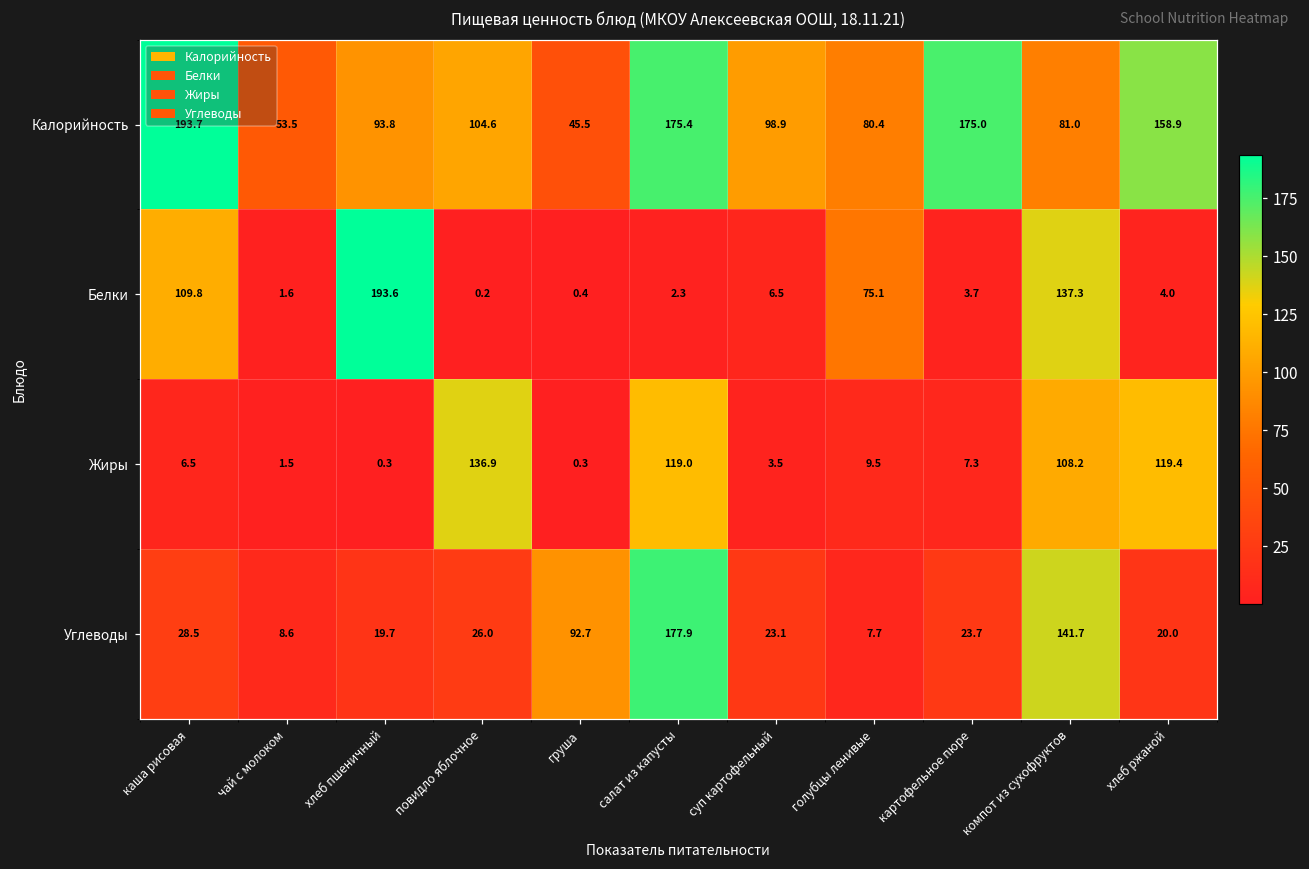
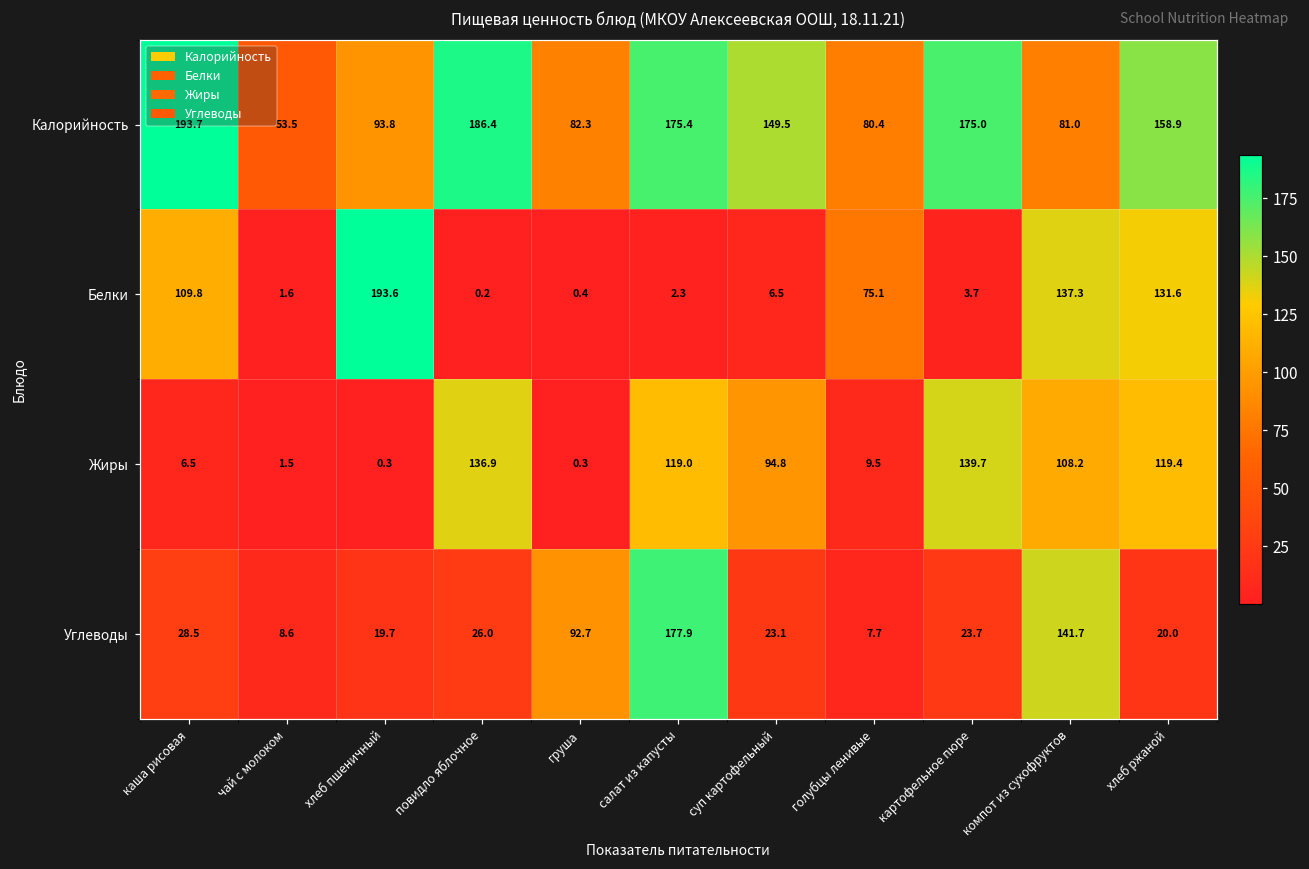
  {
    "Калорийность": {
      "каша рисовая": 193.7,
      "чай с молоком": 53.5,
      "хлеб пшеничный": 93.8,
-     "повидло яблочное": 104.6,
-     "груша": 45.5,
+     "повидло яблочное": 186.4,
+     "груша": 82.3,
      "салат из капусты": 175.4,
-     "суп картофельный": 98.9,
+     "суп картофельный": 149.5,
      "голубцы ленивые": 80.4,
      "картофельное пюре": 175.0,
      "компот из сухофруктов": 81.0,
      "хлеб ржаной": 158.9
    },
    "Белки": {
      "каша рисовая": 109.8,
      "чай с молоком": 1.6,
      "хлеб пшеничный": 193.6,
      "повидло яблочное": 0.2,
      "груша": 0.4,
      "салат из капусты": 2.3,
      "суп картофельный": 6.5,
      "голубцы ленивые": 75.1,
      "картофельное пюре": 3.7,
      "компот из сухофруктов": 137.3,
-     "хлеб ржаной": 4.0
+     "хлеб ржаной": 131.6
    },
    "Жиры": {
      "каша рисовая": 6.5,
      "чай с молоком": 1.5,
      "хлеб пшеничный": 0.3,
      "повидло яблочное": 136.9,
      "груша": 0.3,
      "салат из капусты": 119.0,
-     "суп картофельный": 3.5,
+     "суп картофельный": 94.8,
      "голубцы ленивые": 9.5,
-     "картофельное пюре": 7.3,
+     "картофельное пюре": 139.7,
      "компот из сухофруктов": 108.2,
      "хлеб ржаной": 119.4
    },
    "Углеводы": {
      "каша рисовая": 28.5,
      "чай с молоком": 8.6,
      "хлеб пшеничный": 19.7,
      "повидло яблочное": 26.0,
      "груша": 92.7,
      "салат из капусты": 177.9,
      "суп картофельный": 23.1,
      "голубцы ленивые": 7.7,
      "картофельное пюре": 23.7,
      "компот из сухофруктов": 141.7,
      "хлеб ржаной": 20.0
    }
  }
